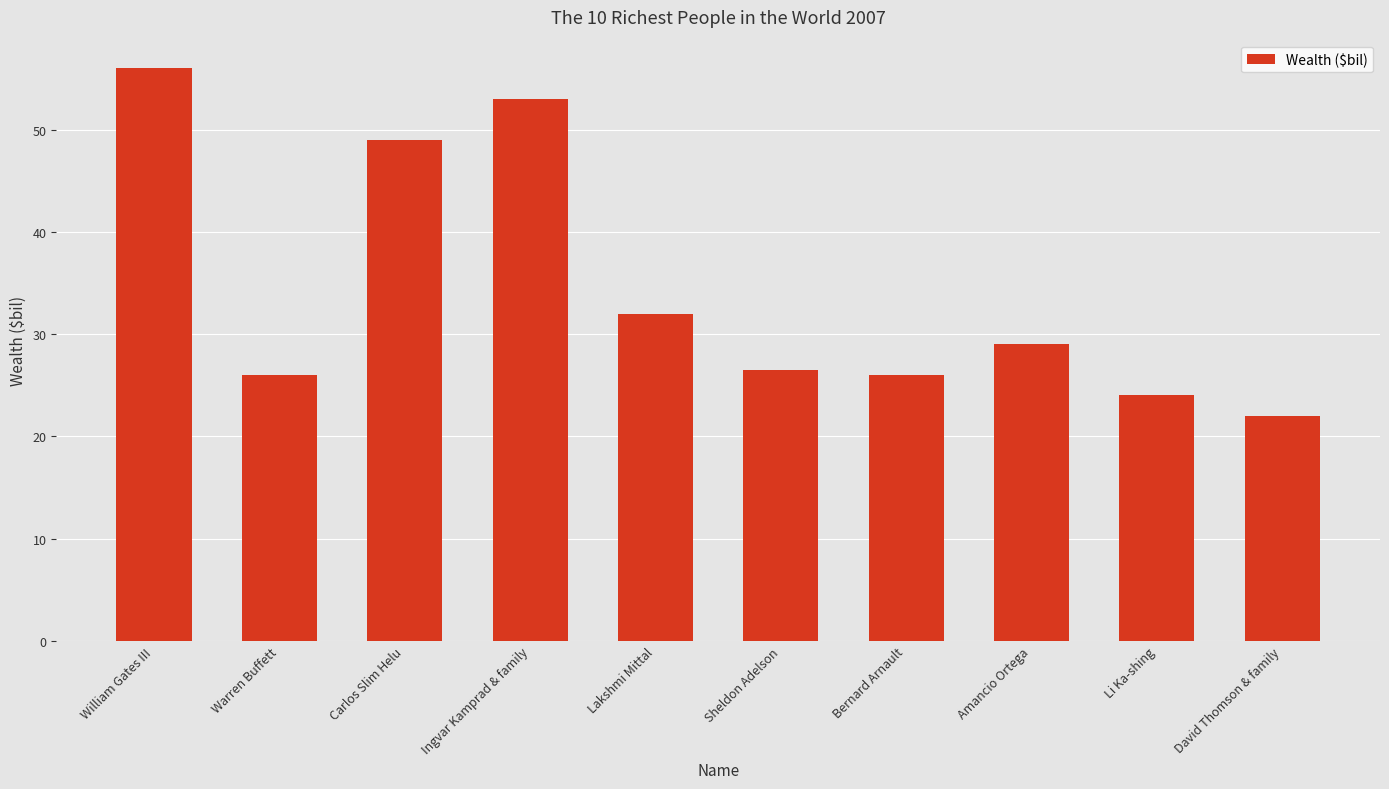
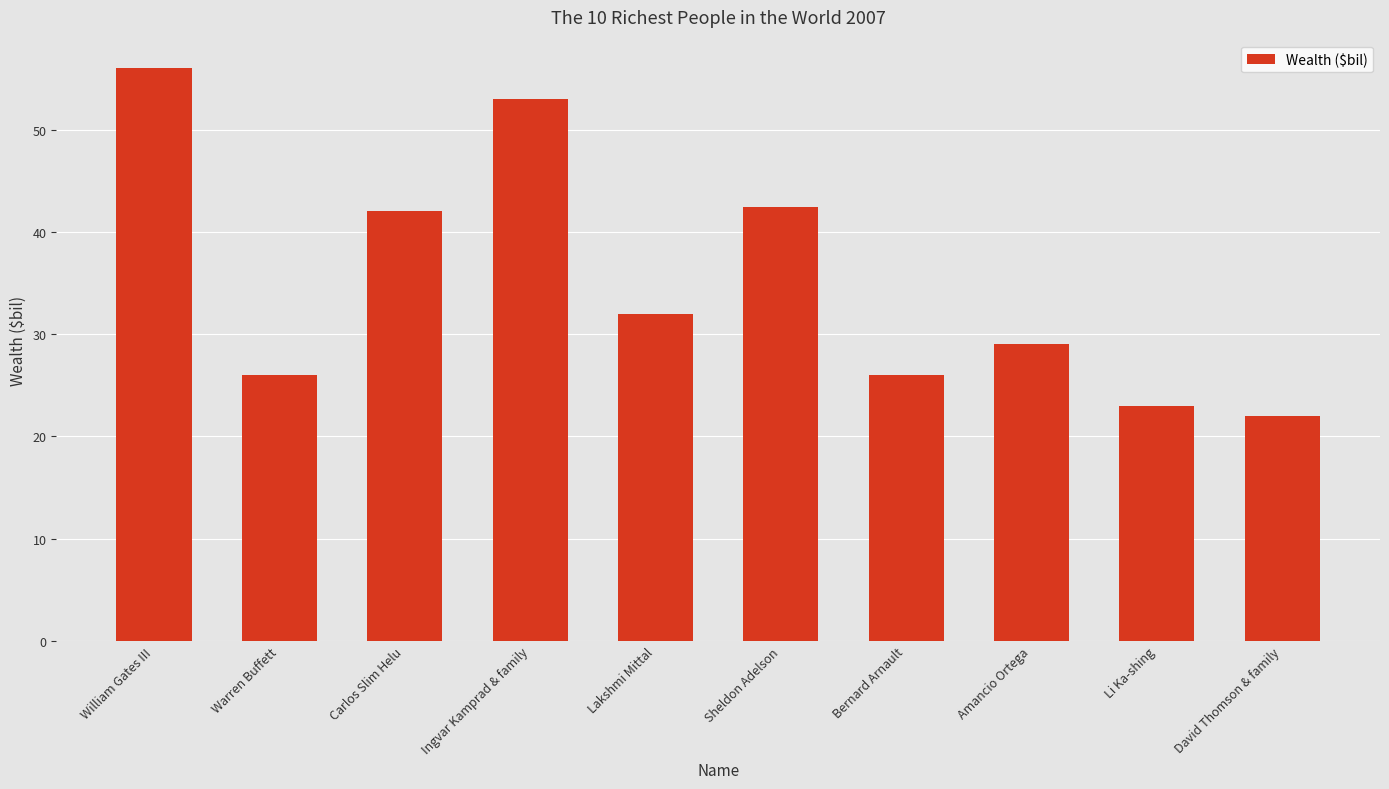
  {
    "William Gates III": 56.0,
    "Warren Buffett": 26.0,
-   "Carlos Slim Helu": 49,
+   "Carlos Slim Helu": 42,
    "Ingvar Kamprad & family": 53.0,
    "Lakshmi Mittal": 32.0,
-   "Sheldon Adelson": 26.5,
+   "Sheldon Adelson": 42.4,
    "Bernard Arnault": 26.0,
    "Amancio Ortega": 29.0,
-   "Li Ka-shing": 24,
+   "Li Ka-shing": 23,
    "David Thomson & family": 22.0
  }
